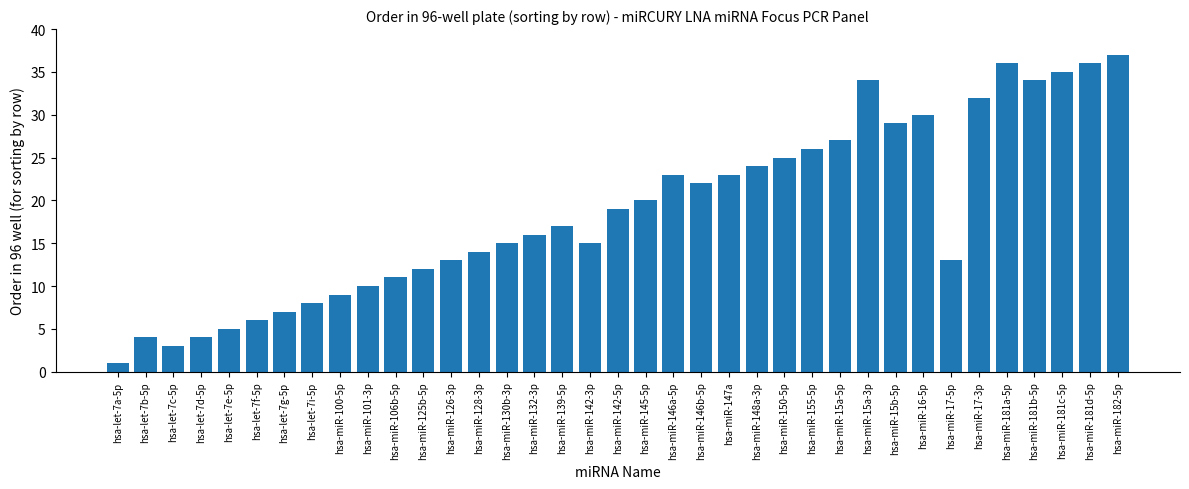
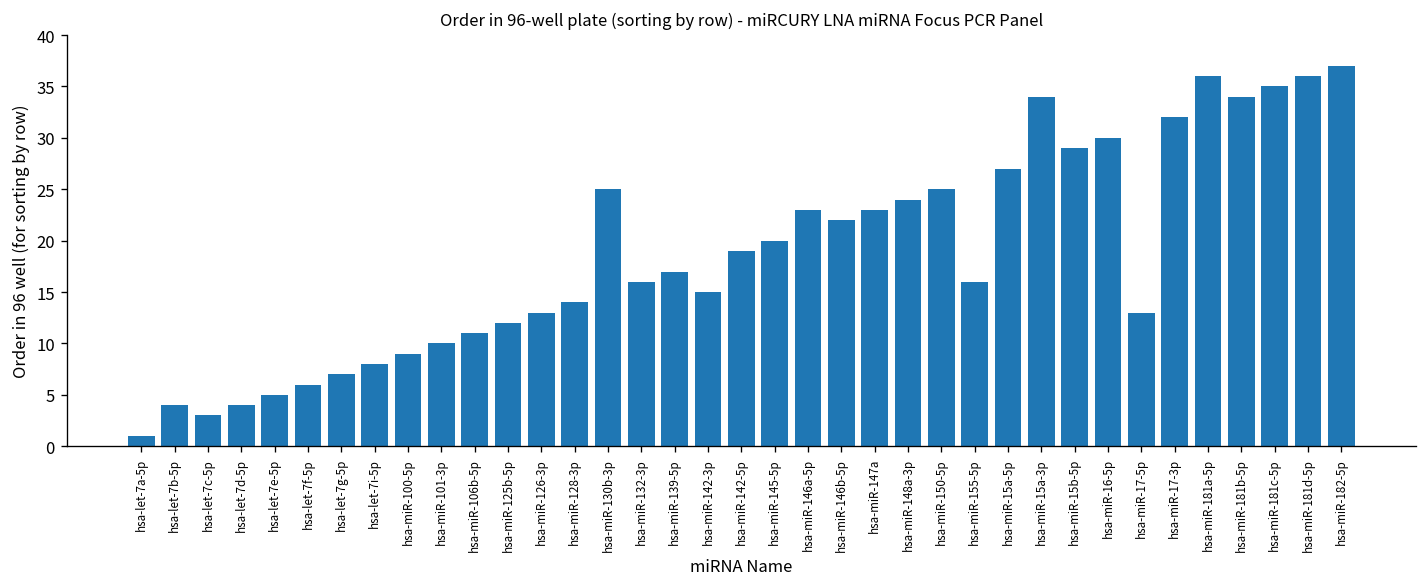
  {
    "hsa-let-7a-5p": 1,
    "hsa-let-7b-5p": 4,
    "hsa-let-7c-5p": 3,
    "hsa-let-7d-5p": 4,
    "hsa-let-7e-5p": 5,
    "hsa-let-7f-5p": 6,
    "hsa-let-7g-5p": 7,
    "hsa-let-7i-5p": 8,
    "hsa-miR-100-5p": 9,
    "hsa-miR-101-3p": 10,
    "hsa-miR-106b-5p": 11,
    "hsa-miR-125b-5p": 12,
    "hsa-miR-126-3p": 13,
    "hsa-miR-128-3p": 14,
-   "hsa-miR-130b-3p": 15,
+   "hsa-miR-130b-3p": 25,
    "hsa-miR-132-3p": 16,
    "hsa-miR-139-5p": 17,
    "hsa-miR-142-3p": 15,
    "hsa-miR-142-5p": 19,
    "hsa-miR-145-5p": 20,
    "hsa-miR-146a-5p": 23,
    "hsa-miR-146b-5p": 22,
    "hsa-miR-147a": 23,
    "hsa-miR-148a-3p": 24,
    "hsa-miR-150-5p": 25,
-   "hsa-miR-155-5p": 26,
+   "hsa-miR-155-5p": 16,
    "hsa-miR-15a-5p": 27,
    "hsa-miR-15a-3p": 34,
    "hsa-miR-15b-5p": 29,
    "hsa-miR-16-5p": 30,
    "hsa-miR-17-5p": 13,
    "hsa-miR-17-3p": 32,
    "hsa-miR-181a-5p": 36,
    "hsa-miR-181b-5p": 34,
    "hsa-miR-181c-5p": 35,
    "hsa-miR-181d-5p": 36,
    "hsa-miR-182-5p": 37
  }
